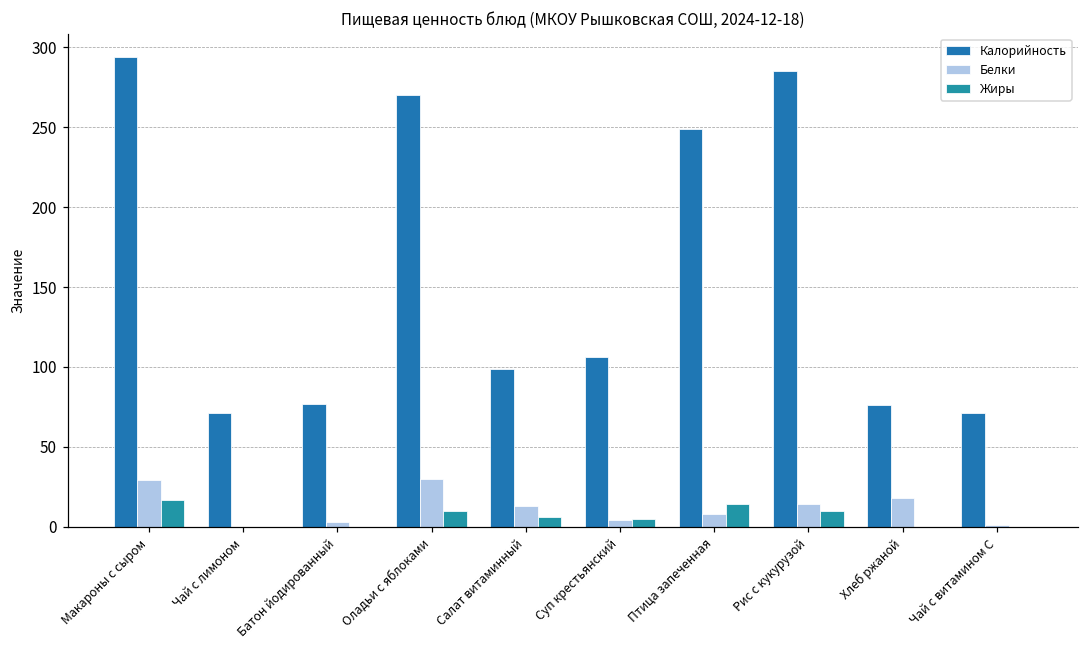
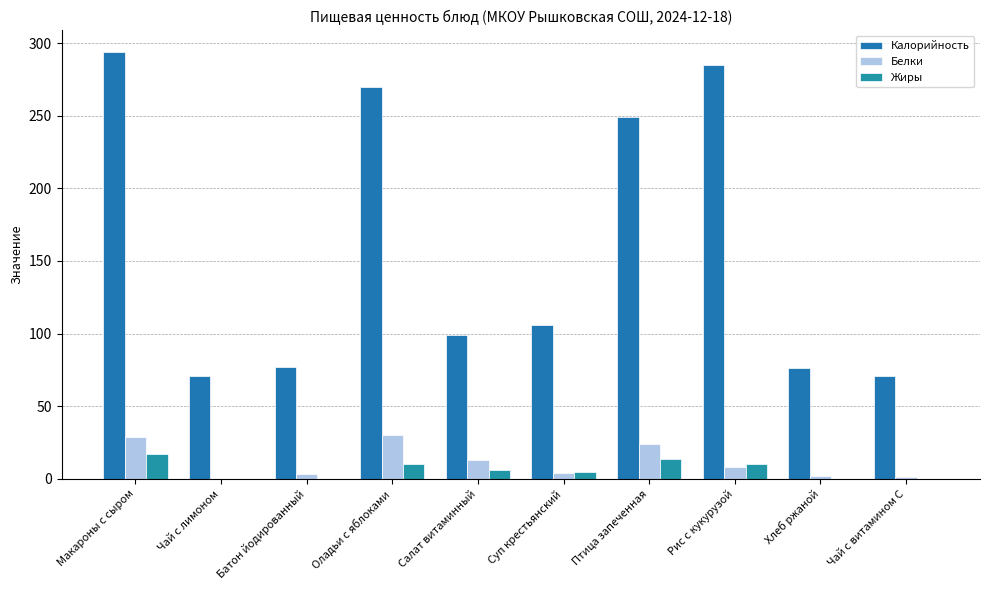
  {
    "Белки": {
      "Макароны с сыром": 29,
      "Чай с лимоном": 0,
      "Батон йодированный": 3,
      "Оладьи с яблоками": 30,
      "Салат витаминный": 13,
      "Суп крестьянский": 4,
-     "Птица запеченная": 8,
-     "Рис с кукурузой": 14,
-     "Хлеб ржаной": 18
+     "Птица запеченная": 24,
+     "Рис с кукурузой": 8,
+     "Хлеб ржаной": 2
    }
  }
